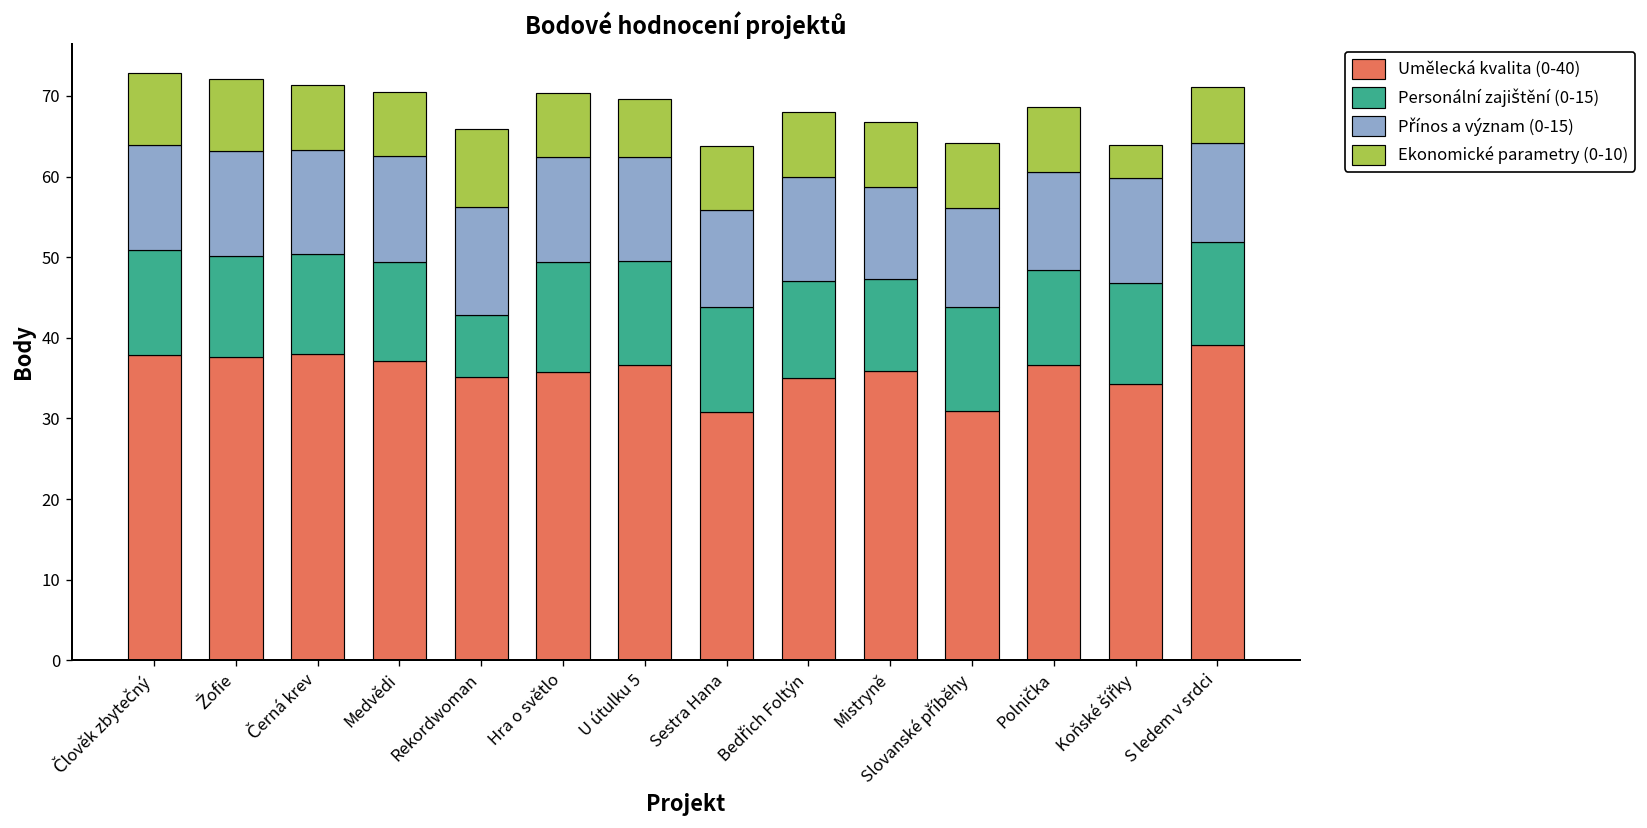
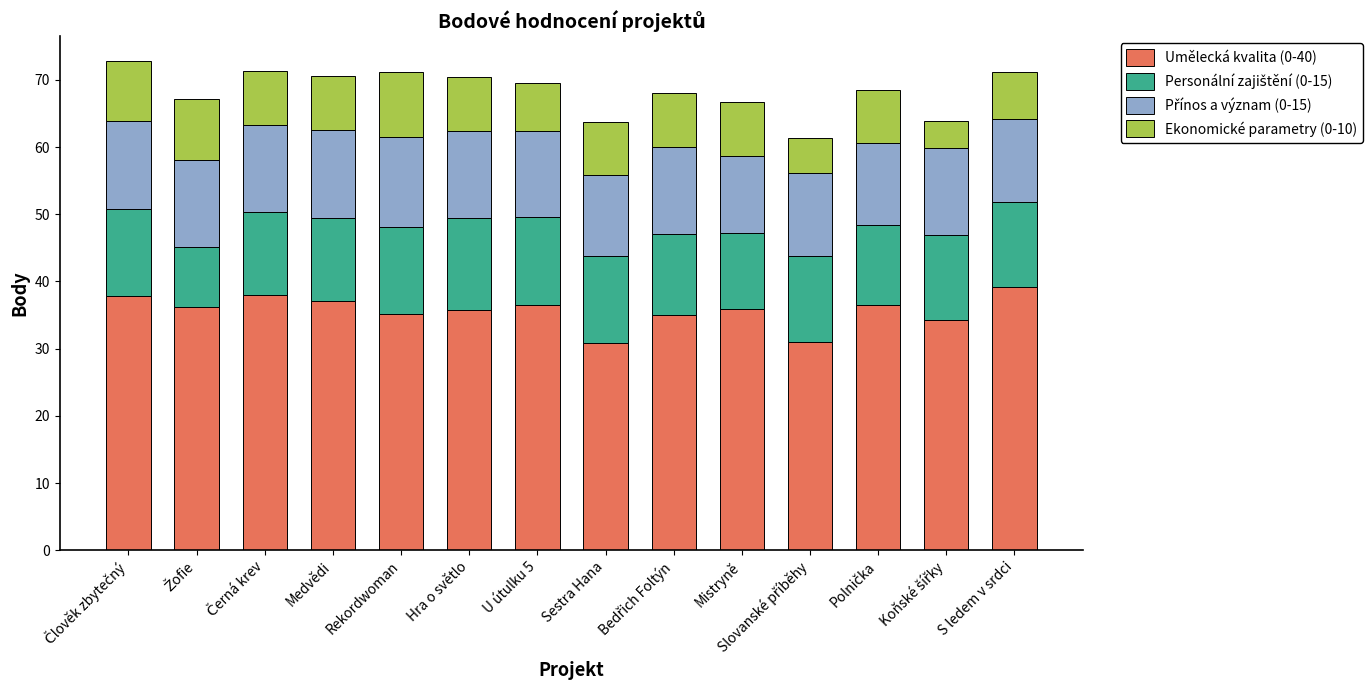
  {
    "Umělecká kvalita (0-40)": {
      "Člověk zbytečný": 38,
-     "Žofie": 38,
+     "Žofie": 36,
      "Černá krev": 38,
      "Medvědi": 37,
      "Rekordwoman": 35,
      "Hra o světlo": 36,
      "U útulku 5": 37,
      "Sestra Hana": 31,
      "Bedřich Foltýn": 35,
      "Mistryně": 36,
      "Slovanské příběhy": 31,
      "Polnička": 37,
      "Koňské šířky": 34,
      "S ledem v srdci": 39
    },
    "Personální zajištění (0-15)": {
      "Člověk zbytečný": 13,
-     "Žofie": 13,
+     "Žofie": 9,
      "Černá krev": 12,
      "Medvědi": 12,
-     "Rekordwoman": 8,
+     "Rekordwoman": 13,
      "Hra o světlo": 14,
      "U útulku 5": 13,
      "Sestra Hana": 13,
      "Bedřich Foltýn": 12,
      "Mistryně": 11,
      "Slovanské příběhy": 13,
      "Polnička": 12,
      "Koňské šířky": 13,
      "S ledem v srdci": 13
    },
    "Přínos a význam (0-15)": {
      "Člověk zbytečný": 13,
      "Žofie": 13,
      "Černá krev": 13,
      "Medvědi": 13,
      "Rekordwoman": 13,
      "Hra o světlo": 13,
      "U útulku 5": 13,
      "Sestra Hana": 12,
      "Bedřich Foltýn": 13,
      "Mistryně": 11,
      "Slovanské příběhy": 12,
      "Polnička": 12,
      "Koňské šířky": 13,
      "S ledem v srdci": 12
    },
    "Ekonomické parametry (0-10)": {
      "Člověk zbytečný": 9,
      "Žofie": 9,
      "Černá krev": 8,
      "Medvědi": 8,
      "Rekordwoman": 10,
      "Hra o světlo": 8,
      "U útulku 5": 7,
      "Sestra Hana": 8,
      "Bedřich Foltýn": 8,
      "Mistryně": 8,
-     "Slovanské příběhy": 8,
+     "Slovanské příběhy": 5,
      "Polnička": 8,
      "Koňské šířky": 4,
      "S ledem v srdci": 7
    }
  }
